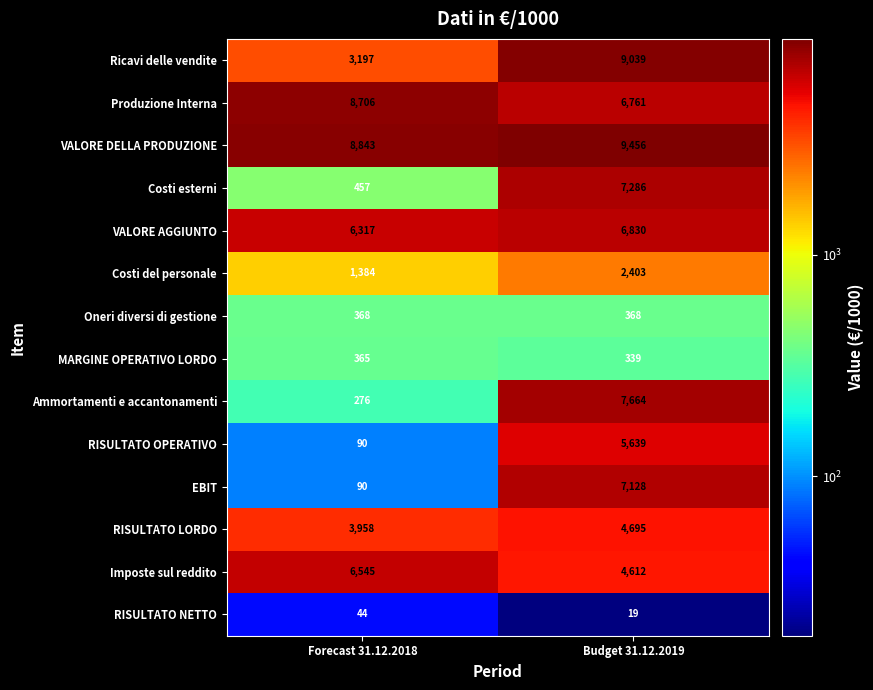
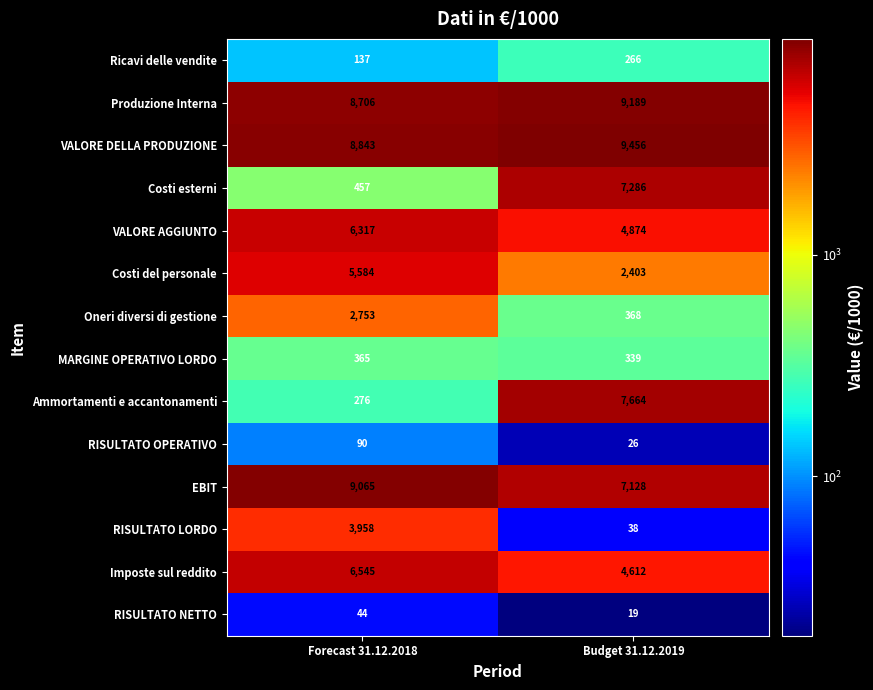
  {
    "Ricavi delle vendite": {
-     "Forecast 31.12.2018": "3,197",
-     "Budget 31.12.2019": "9,039"
+     "Forecast 31.12.2018": "137",
+     "Budget 31.12.2019": "266"
    },
    "Produzione Interna": {
      "Forecast 31.12.2018": "8,706",
-     "Budget 31.12.2019": "6,761"
+     "Budget 31.12.2019": "9,189"
    },
    "VALORE DELLA PRODUZIONE": {
      "Forecast 31.12.2018": "8,843",
      "Budget 31.12.2019": "9,456"
    },
    "Costi esterni": {
      "Forecast 31.12.2018": "457",
      "Budget 31.12.2019": "7,286"
    },
    "VALORE AGGIUNTO": {
      "Forecast 31.12.2018": "6,317",
-     "Budget 31.12.2019": "6,830"
+     "Budget 31.12.2019": "4,874"
    },
    "Costi del personale": {
-     "Forecast 31.12.2018": "1,384",
+     "Forecast 31.12.2018": "5,584",
      "Budget 31.12.2019": "2,403"
    },
    "Oneri diversi di gestione": {
-     "Forecast 31.12.2018": "368",
+     "Forecast 31.12.2018": "2,753",
      "Budget 31.12.2019": "368"
    },
    "MARGINE OPERATIVO LORDO": {
      "Forecast 31.12.2018": "365",
      "Budget 31.12.2019": "339"
    },
    "Ammortamenti e accantonamenti": {
      "Forecast 31.12.2018": "276",
      "Budget 31.12.2019": "7,664"
    },
    "RISULTATO OPERATIVO": {
      "Forecast 31.12.2018": "90",
-     "Budget 31.12.2019": "5,639"
+     "Budget 31.12.2019": "26"
    },
    "EBIT": {
-     "Forecast 31.12.2018": "90",
+     "Forecast 31.12.2018": "9,065",
      "Budget 31.12.2019": "7,128"
    },
    "RISULTATO LORDO": {
      "Forecast 31.12.2018": "3,958",
-     "Budget 31.12.2019": "4,695"
+     "Budget 31.12.2019": "38"
    },
    "Imposte sul reddito": {
      "Forecast 31.12.2018": "6,545",
      "Budget 31.12.2019": "4,612"
    },
    "RISULTATO NETTO": {
      "Forecast 31.12.2018": "44",
      "Budget 31.12.2019": "19"
    }
  }
